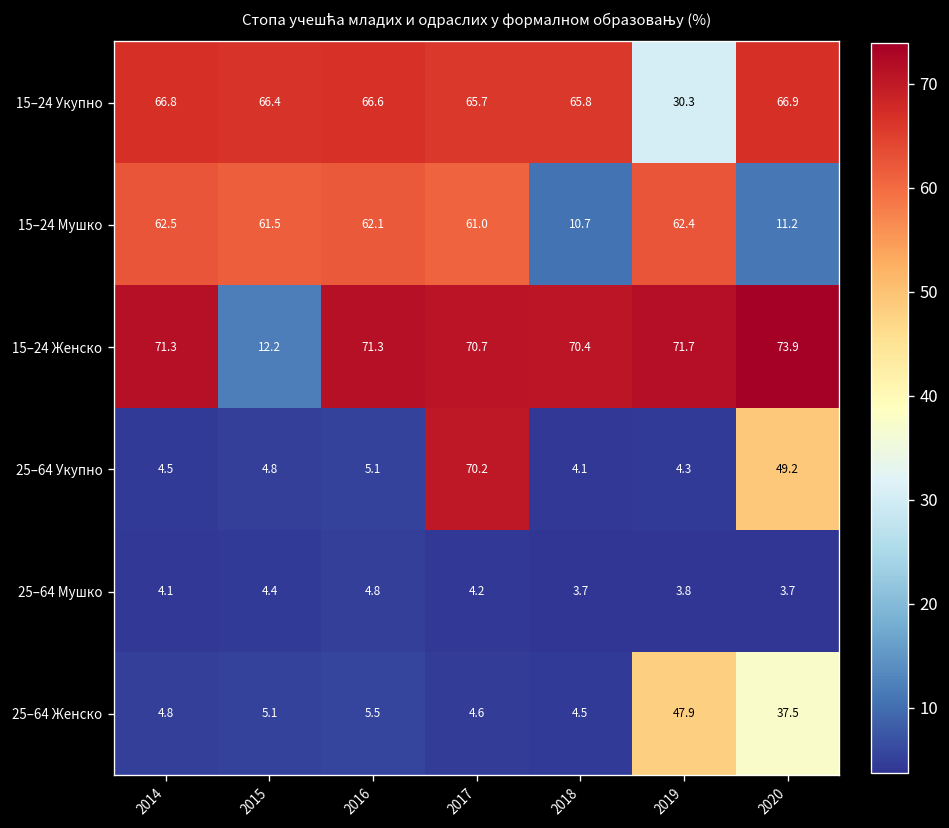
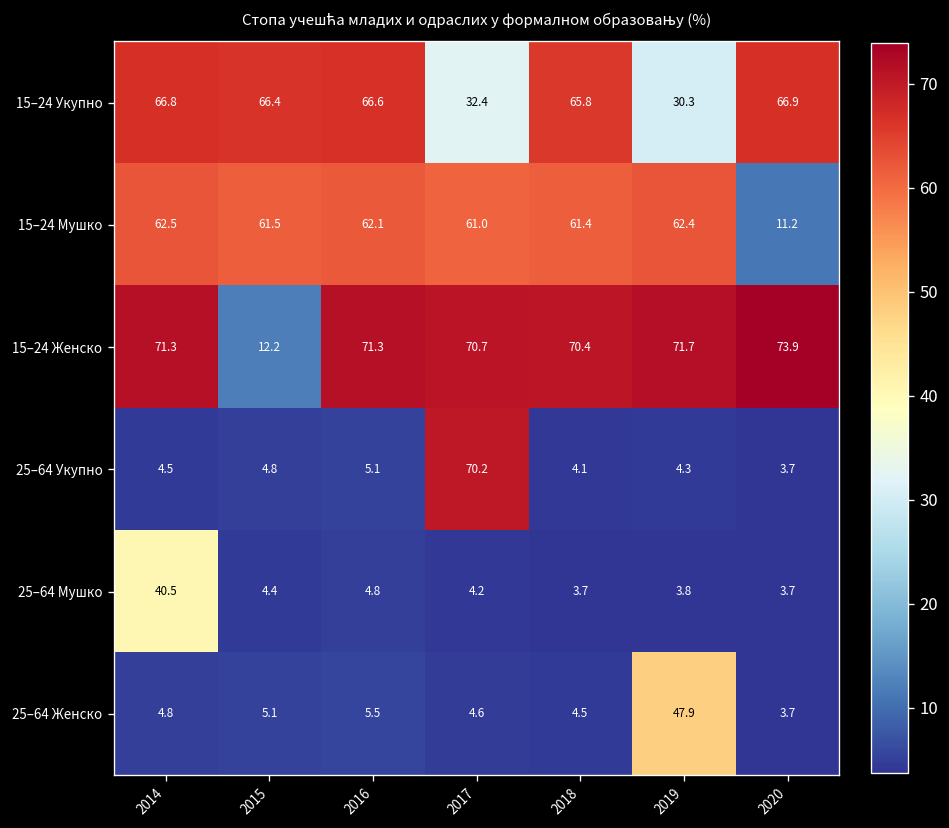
  {
    "15–24 Укупно": {
      "2014": 66.8,
      "2015": 66.4,
      "2016": 66.6,
-     "2017": 65.7,
+     "2017": 32.4,
      "2018": 65.8,
      "2019": 30.3,
      "2020": 66.9
    },
    "15–24 Мушко": {
      "2014": 62.5,
      "2015": 61.5,
      "2016": 62.1,
      "2017": 61.0,
-     "2018": 10.7,
+     "2018": 61.4,
      "2019": 62.4,
      "2020": 11.2
    },
    "15–24 Женско": {
      "2014": 71.3,
      "2015": 12.2,
      "2016": 71.3,
      "2017": 70.7,
      "2018": 70.4,
      "2019": 71.7,
      "2020": 73.9
    },
    "25–64 Укупно": {
      "2014": 4.5,
      "2015": 4.8,
      "2016": 5.1,
      "2017": 70.2,
      "2018": 4.1,
      "2019": 4.3,
-     "2020": 49.2
+     "2020": 3.7
    },
    "25–64 Мушко": {
-     "2014": 4.1,
+     "2014": 40.5,
      "2015": 4.4,
      "2016": 4.8,
      "2017": 4.2,
      "2018": 3.7,
      "2019": 3.8,
      "2020": 3.7
    },
    "25–64 Женско": {
      "2014": 4.8,
      "2015": 5.1,
      "2016": 5.5,
      "2017": 4.6,
      "2018": 4.5,
      "2019": 47.9,
-     "2020": 37.5
+     "2020": 3.7
    }
  }
